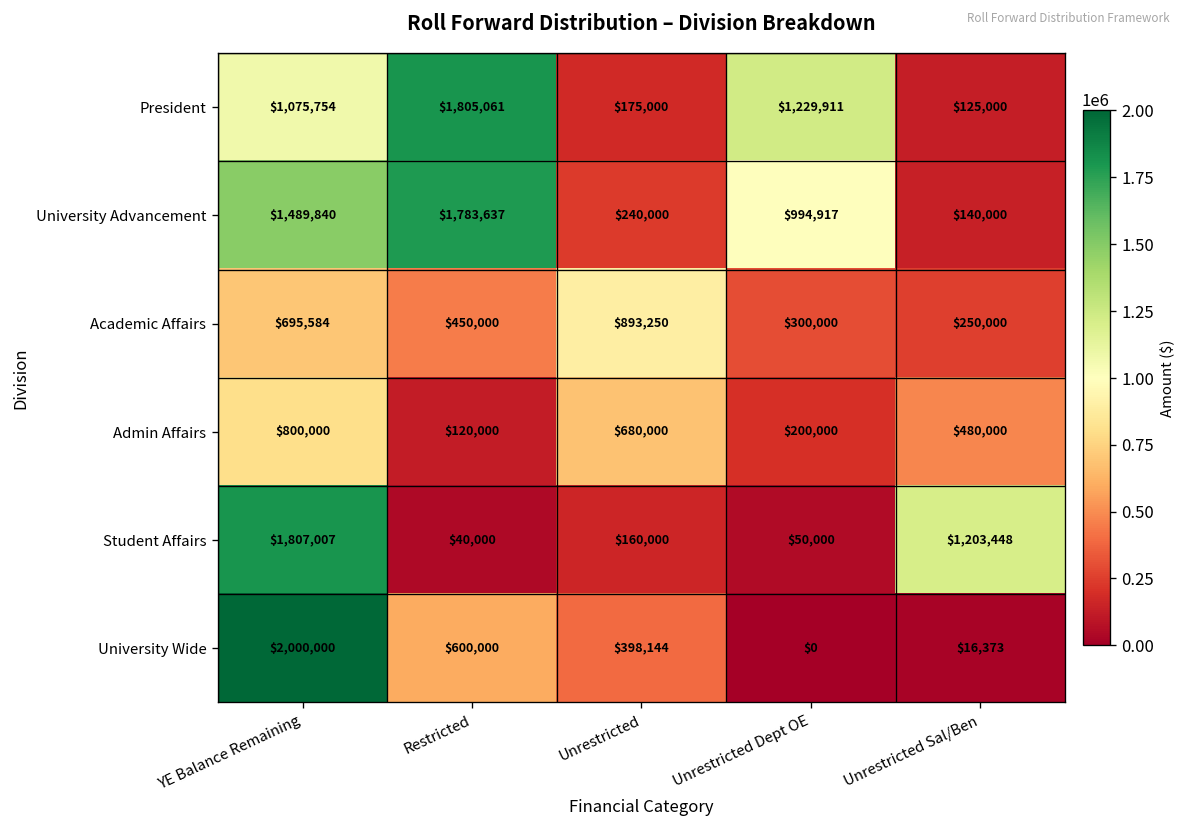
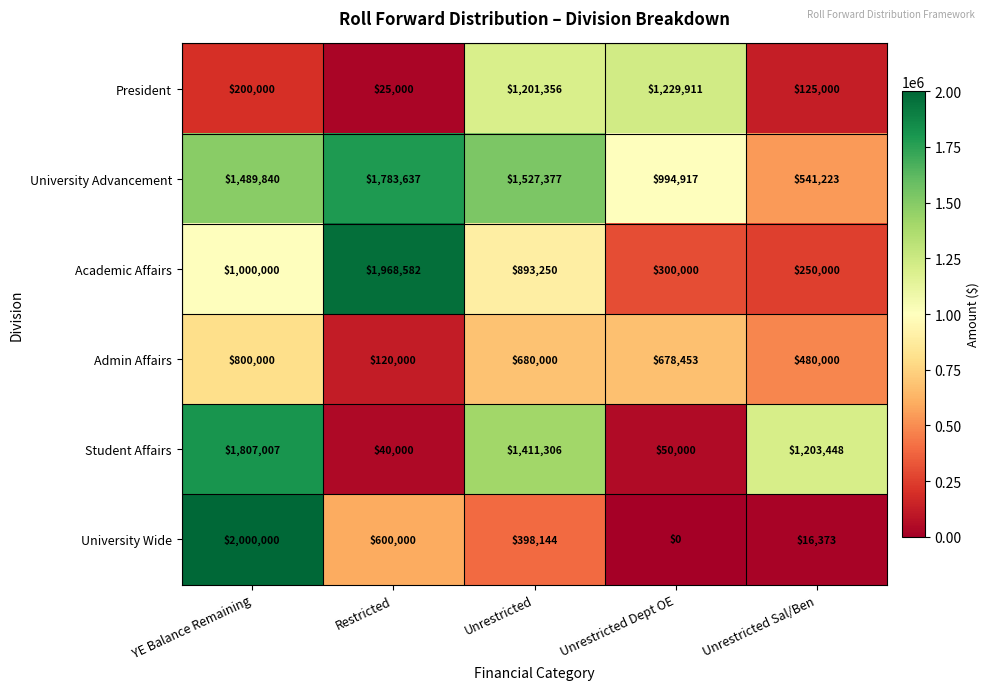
  {
    "President": {
-     "YE Balance Remaining": "$1,075,754",
-     "Restricted": "$1,805,061",
-     "Unrestricted": "$175,000",
+     "YE Balance Remaining": "$200,000",
+     "Restricted": "$25,000",
+     "Unrestricted": "$1,201,356",
      "Unrestricted Dept OE": "$1,229,911",
      "Unrestricted Sal/Ben": "$125,000"
    },
    "University Advancement": {
      "YE Balance Remaining": "$1,489,840",
      "Restricted": "$1,783,637",
-     "Unrestricted": "$240,000",
+     "Unrestricted": "$1,527,377",
      "Unrestricted Dept OE": "$994,917",
-     "Unrestricted Sal/Ben": "$140,000"
+     "Unrestricted Sal/Ben": "$541,223"
    },
    "Academic Affairs": {
-     "YE Balance Remaining": "$695,584",
-     "Restricted": "$450,000",
+     "YE Balance Remaining": "$1,000,000",
+     "Restricted": "$1,968,582",
      "Unrestricted": "$893,250",
      "Unrestricted Dept OE": "$300,000",
      "Unrestricted Sal/Ben": "$250,000"
    },
    "Admin Affairs": {
      "YE Balance Remaining": "$800,000",
      "Restricted": "$120,000",
      "Unrestricted": "$680,000",
-     "Unrestricted Dept OE": "$200,000",
+     "Unrestricted Dept OE": "$678,453",
      "Unrestricted Sal/Ben": "$480,000"
    },
    "Student Affairs": {
      "YE Balance Remaining": "$1,807,007",
      "Restricted": "$40,000",
-     "Unrestricted": "$160,000",
+     "Unrestricted": "$1,411,306",
      "Unrestricted Dept OE": "$50,000",
      "Unrestricted Sal/Ben": "$1,203,448"
    },
    "University Wide": {
      "YE Balance Remaining": "$2,000,000",
      "Restricted": "$600,000",
      "Unrestricted": "$398,144",
      "Unrestricted Dept OE": "$0",
      "Unrestricted Sal/Ben": "$16,373"
    }
  }
